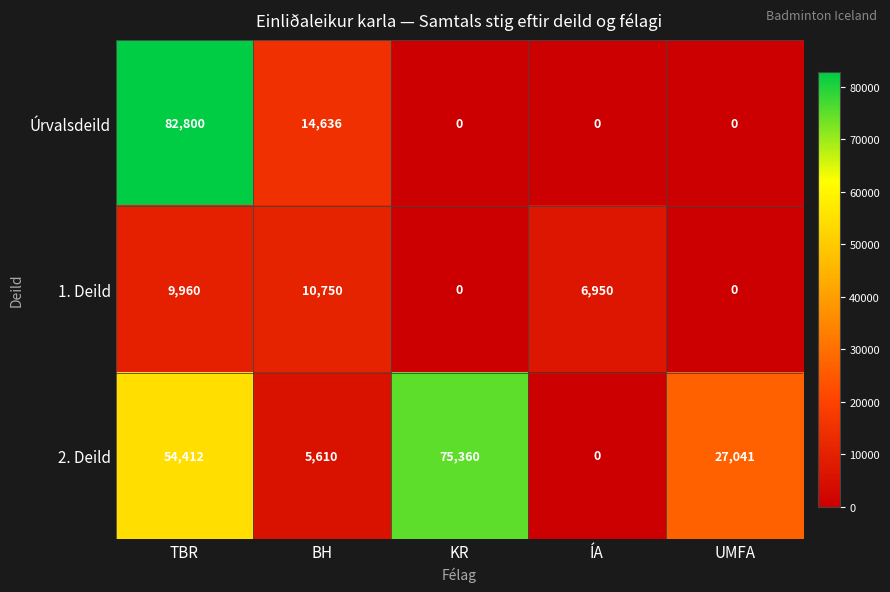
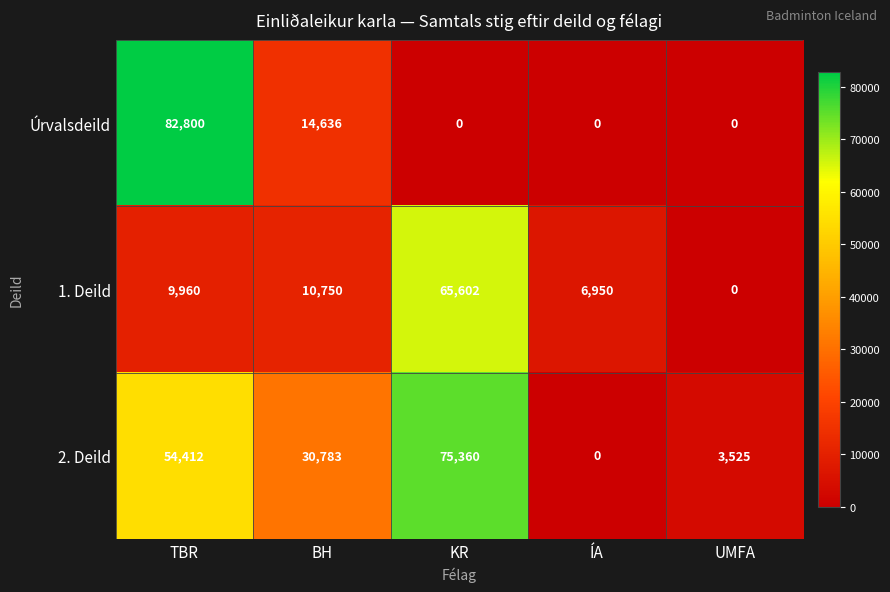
  {
    "Úrvalsdeild": {
      "TBR": "82,800",
      "BH": "14,636",
      "KR": "0",
      "ÍA": "0",
      "UMFA": "0"
    },
    "1. Deild": {
      "TBR": "9,960",
      "BH": "10,750",
-     "KR": "0",
+     "KR": "65,602",
      "ÍA": "6,950",
      "UMFA": "0"
    },
    "2. Deild": {
      "TBR": "54,412",
-     "BH": "5,610",
+     "BH": "30,783",
      "KR": "75,360",
      "ÍA": "0",
-     "UMFA": "27,041"
+     "UMFA": "3,525"
    }
  }
